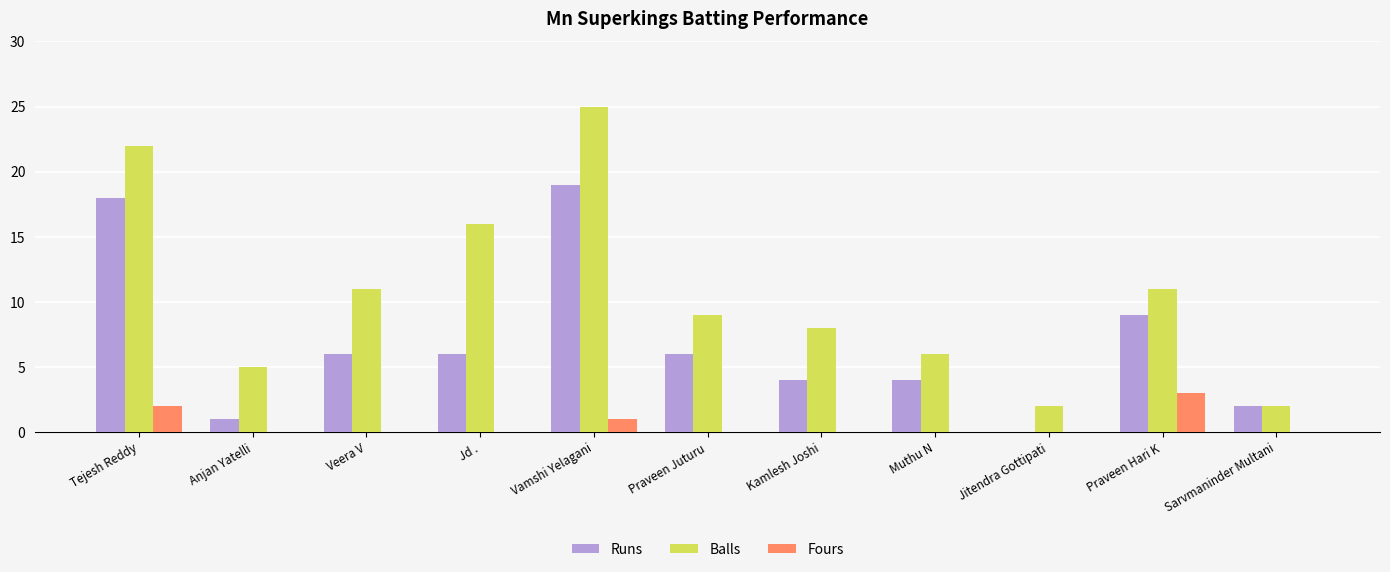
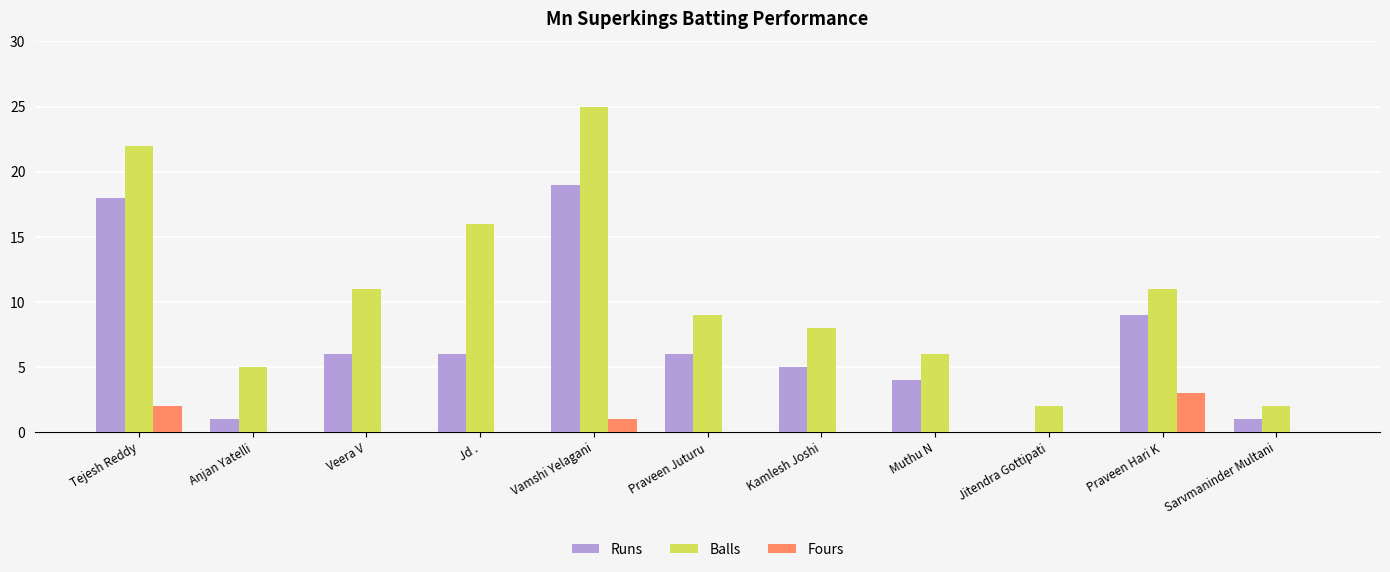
  {
    "Runs": {
      "Tejesh Reddy": 18,
      "Anjan Yatelli": 1,
      "Veera V": 6,
      "Jd .": 6,
      "Vamshi Yelagani": 19,
      "Praveen Juturu": 6,
-     "Kamlesh Joshi": 4,
+     "Kamlesh Joshi": 5,
      "Muthu N": 4,
      "Jitendra Gottipati": 0,
      "Praveen Hari K": 9,
-     "Sarvmaninder Multani": 2
+     "Sarvmaninder Multani": 1
    },
    "Balls": {
      "Tejesh Reddy": 22,
      "Anjan Yatelli": 5,
      "Veera V": 11,
      "Jd .": 16,
      "Vamshi Yelagani": 25,
      "Praveen Juturu": 9,
      "Kamlesh Joshi": 8,
      "Muthu N": 6,
      "Jitendra Gottipati": 2,
      "Praveen Hari K": 11,
      "Sarvmaninder Multani": 2
    },
    "Fours": {
      "Tejesh Reddy": 2,
      "Anjan Yatelli": 0,
      "Veera V": 0,
      "Jd .": 0,
      "Vamshi Yelagani": 1,
      "Praveen Juturu": 0,
      "Kamlesh Joshi": 0,
      "Muthu N": 0,
      "Jitendra Gottipati": 0,
      "Praveen Hari K": 3,
      "Sarvmaninder Multani": 0
    }
  }
